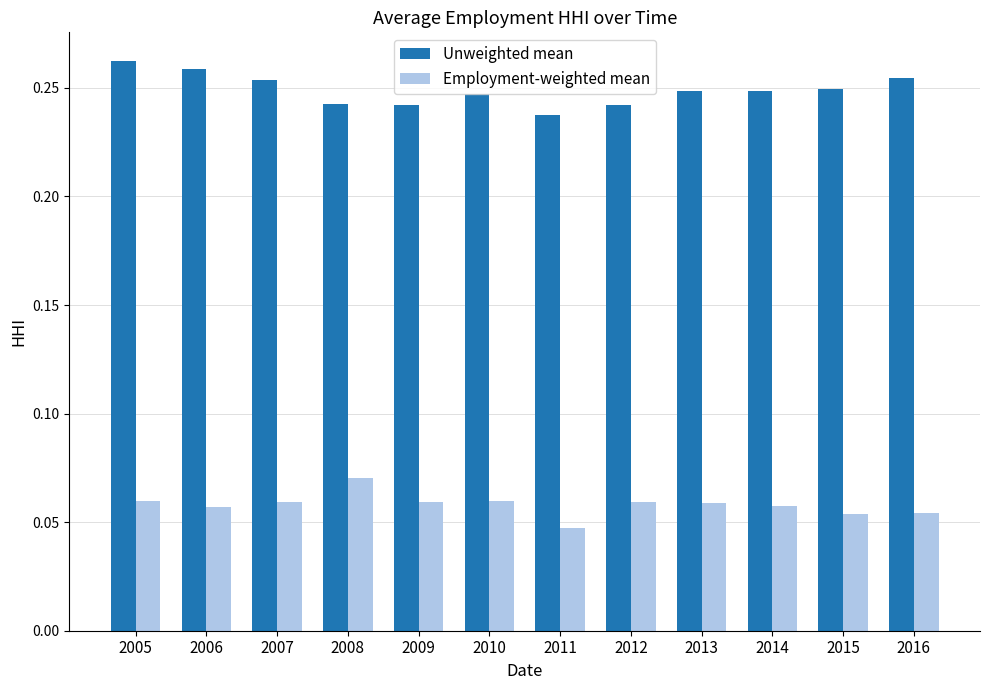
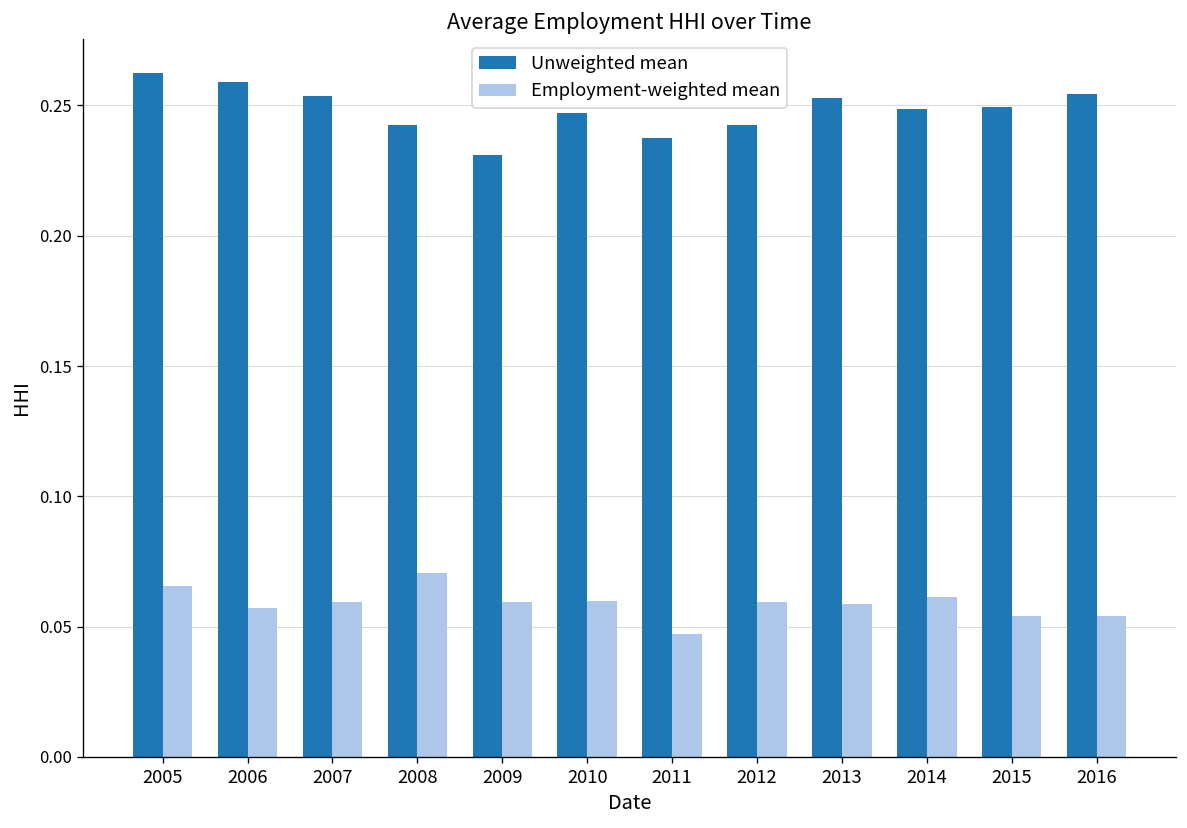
  {
    "Unweighted mean": {
      "2005": 0.262,
      "2006": 0.259,
      "2007": 0.254,
      "2008": 0.242,
-     "2009": 0.242,
+     "2009": 0.231,
      "2010": 0.247,
      "2011": 0.237,
      "2012": 0.242,
-     "2013": 0.249,
+     "2013": 0.253,
      "2014": 0.249,
      "2015": 0.249,
      "2016": 0.255
    },
    "Employment-weighted mean": {
-     "2005": 0.060,
+     "2005": 0.065,
      "2006": 0.057,
      "2007": 0.059,
      "2008": 0.071,
      "2009": 0.059,
      "2010": 0.060,
      "2011": 0.047,
      "2012": 0.059,
      "2013": 0.059,
-     "2014": 0.057,
+     "2014": 0.061,
      "2015": 0.054,
      "2016": 0.054
    }
  }
